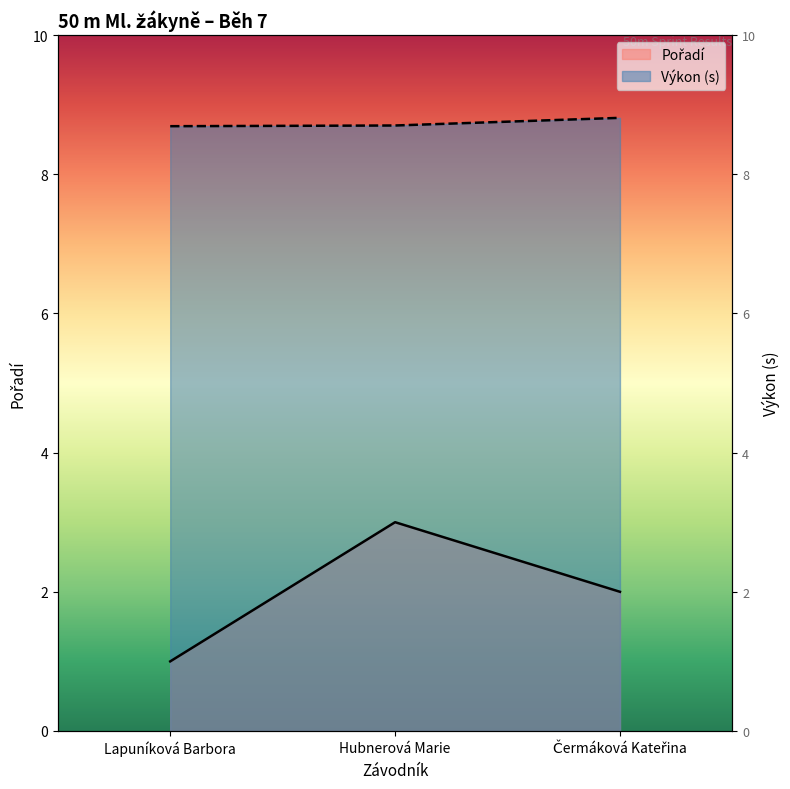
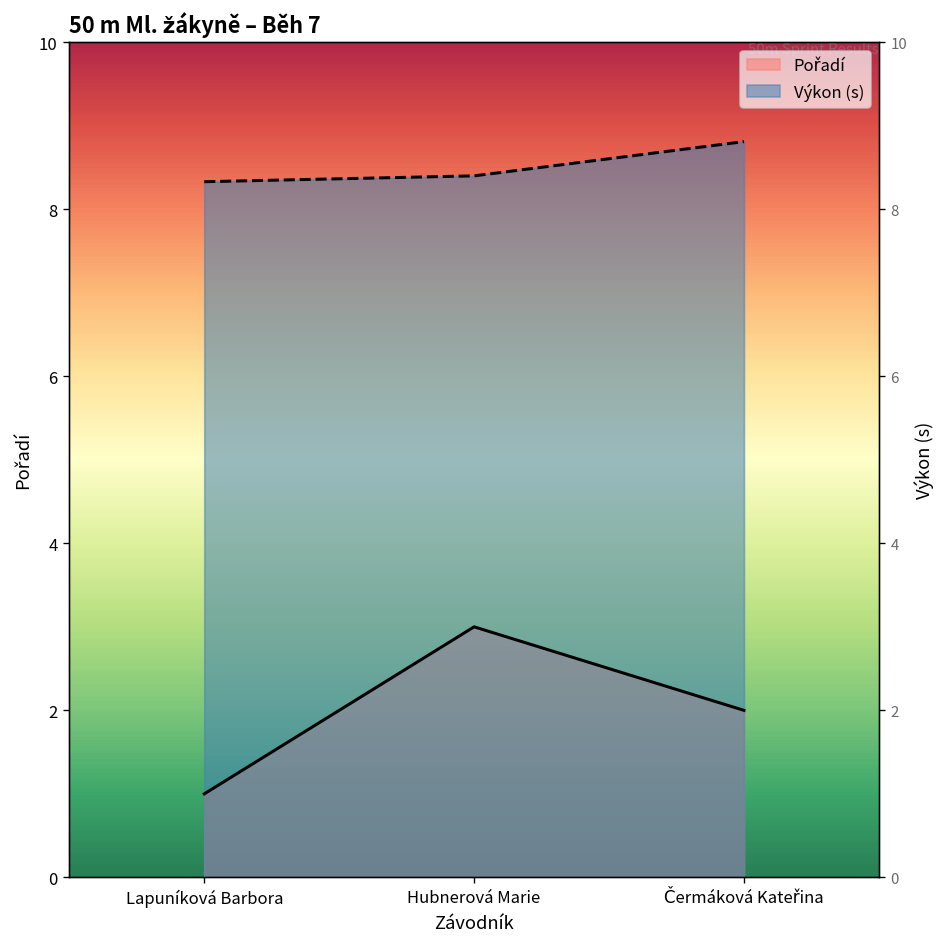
  {
    "Pořadí": {
      "Lapuníková Barbora": 1.0,
      "Hubnerová Marie": 3.0,
      "Čermáková Kateřina": 2.0
    },
    "Výkon (s)": {
-     "Lapuníková Barbora": 8.7,
-     "Hubnerová Marie": 8.7,
+     "Lapuníková Barbora": 8.3,
+     "Hubnerová Marie": 8.4,
      "Čermáková Kateřina": 8.8
    }
  }
